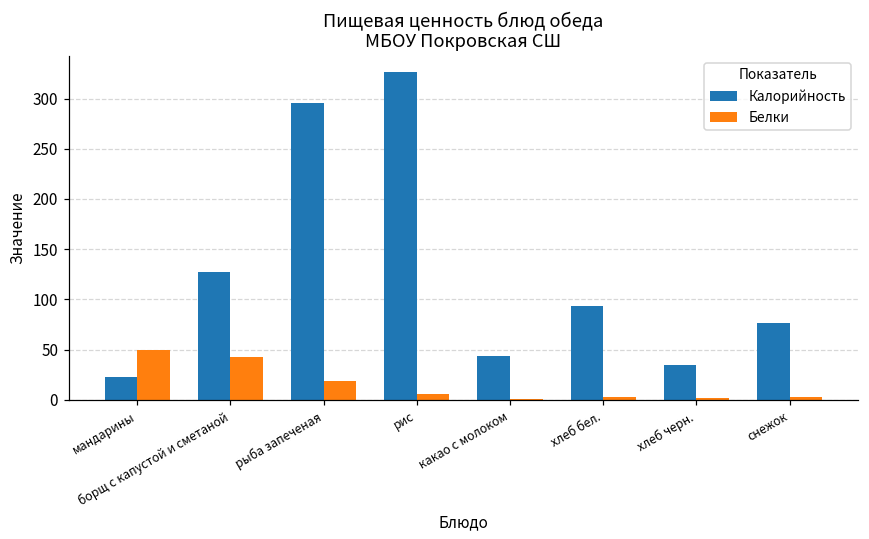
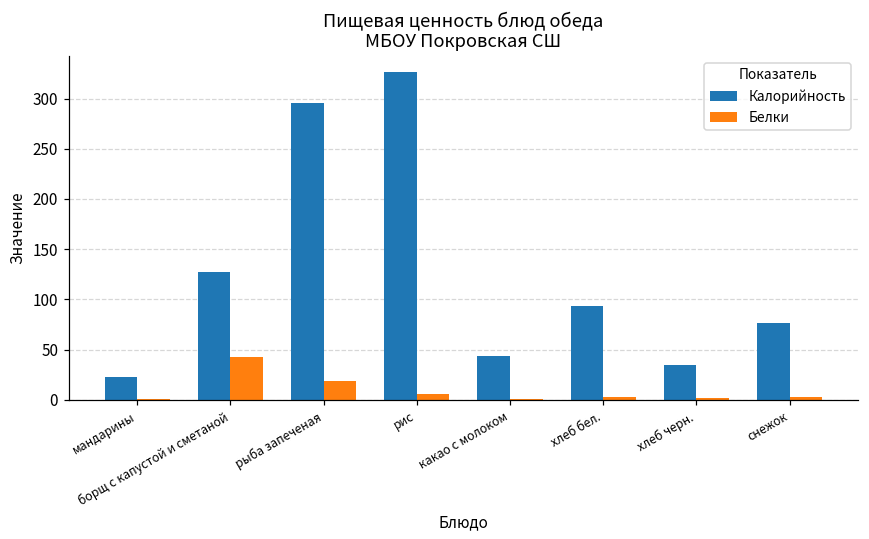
  {
    "Калорийность": {
      "мандарины": 20,
      "борщ с капустой и сметаной": 130,
      "рыба запеченая": 300,
      "рис": 330,
      "какао с молоком": 40,
      "хлеб бел.": 90,
      "хлеб черн.": 30,
      "снежок": 80
    },
    "Белки": {
-     "мандарины": 50,
+     "мандарины": 0,
      "борщ с капустой и сметаной": 40,
      "рыба запеченая": 20,
      "рис": 10,
      "хлеб бел.": 0
    }
  }
